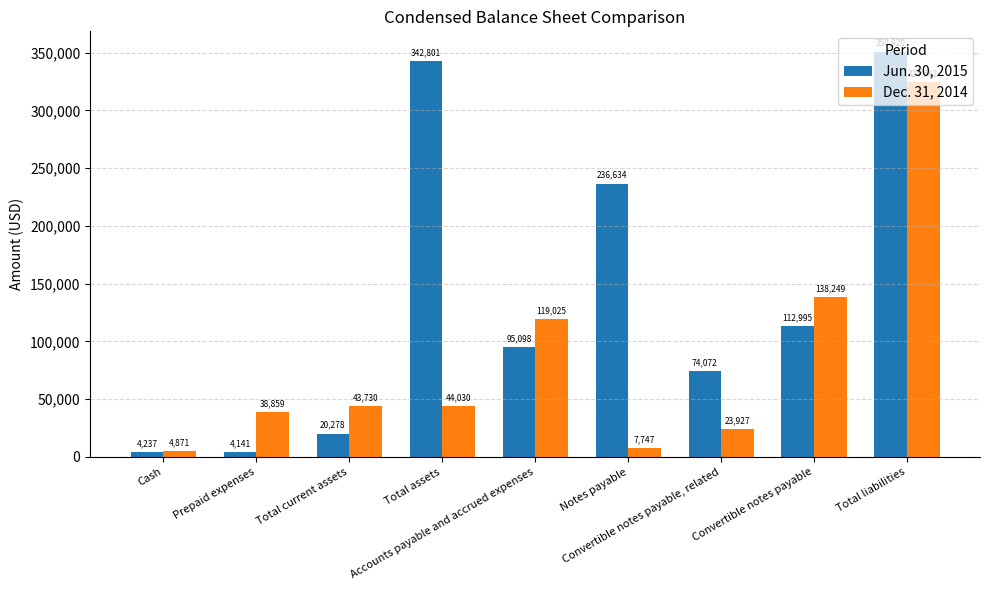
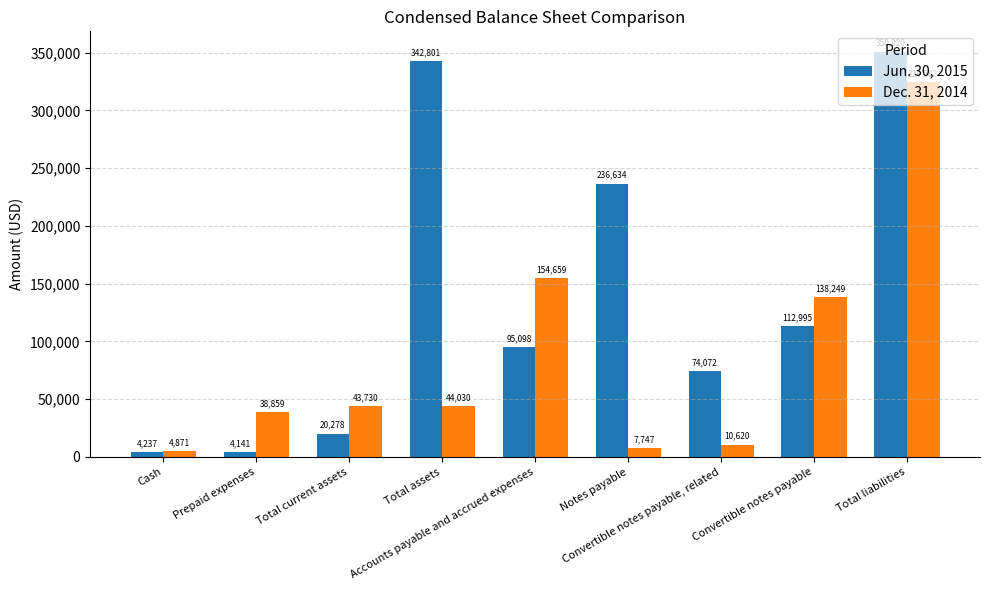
  {
    "Jun. 30, 2015": {
      "Cash": "4,237",
      "Prepaid expenses": "4,141",
      "Total current assets": "20,278",
      "Total assets": "342,801",
      "Accounts payable and accrued expenses": "95,098",
      "Notes payable": "236,634",
      "Convertible notes payable, related": "74,072",
      "Convertible notes payable": "112,995"
    },
    "Dec. 31, 2014": {
      "Cash": "4,871",
      "Prepaid expenses": "38,859",
      "Total current assets": "43,730",
      "Total assets": "44,030",
-     "Accounts payable and accrued expenses": "119,025",
+     "Accounts payable and accrued expenses": "154,659",
      "Notes payable": "7,747",
-     "Convertible notes payable, related": "23,927",
+     "Convertible notes payable, related": "10,620",
      "Convertible notes payable": "138,249"
    }
  }
